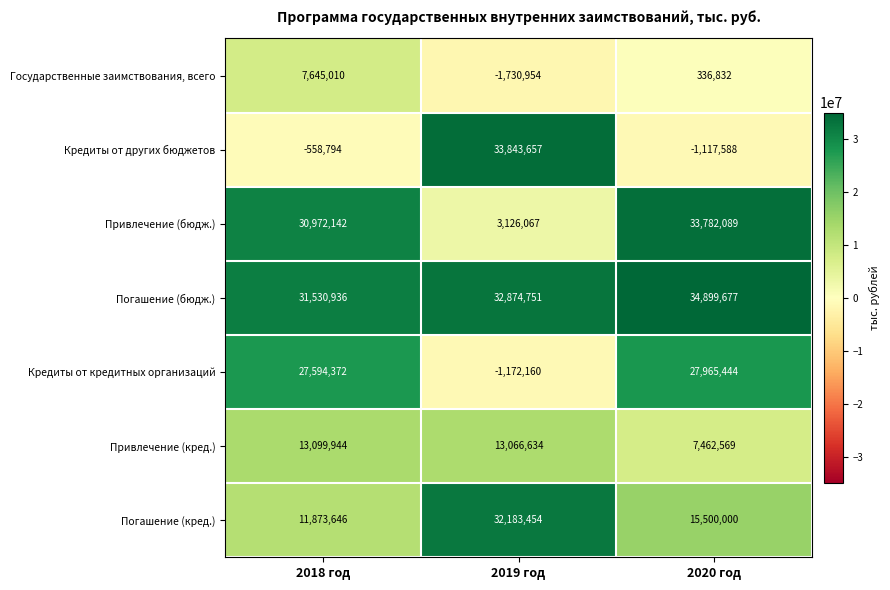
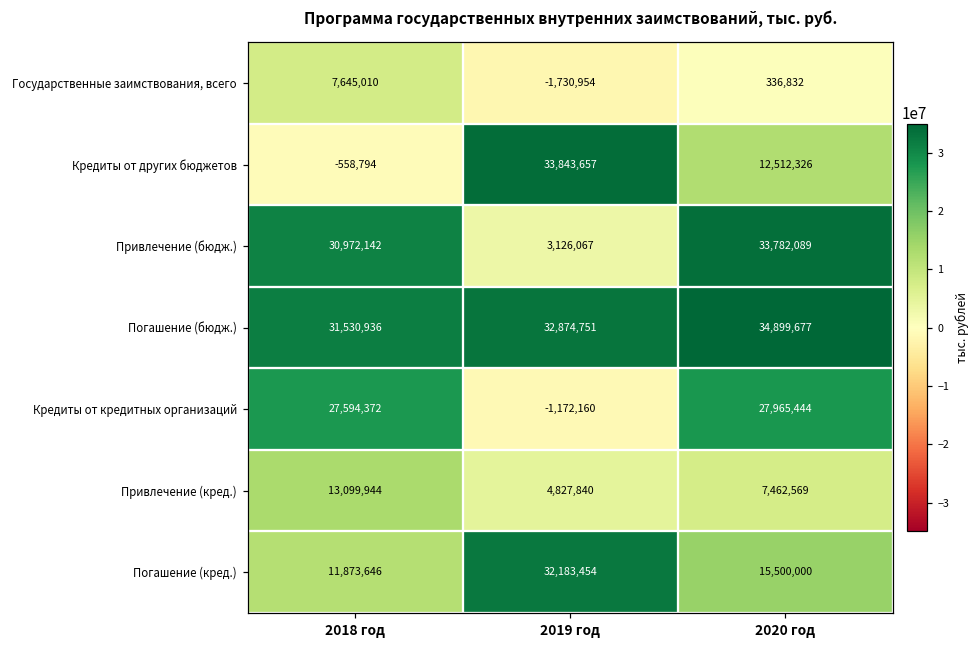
  {
    "Государственные заимствования, всего": {
      "2018 год": "7,645,010",
      "2019 год": "-1,730,954",
      "2020 год": "336,832"
    },
    "Кредиты от других бюджетов": {
      "2018 год": "-558,794",
      "2019 год": "33,843,657",
-     "2020 год": "-1,117,588"
+     "2020 год": "12,512,326"
    },
    "Привлечение (бюдж.)": {
      "2018 год": "30,972,142",
      "2019 год": "3,126,067",
      "2020 год": "33,782,089"
    },
    "Погашение (бюдж.)": {
      "2018 год": "31,530,936",
      "2019 год": "32,874,751",
      "2020 год": "34,899,677"
    },
    "Кредиты от кредитных организаций": {
      "2018 год": "27,594,372",
      "2019 год": "-1,172,160",
      "2020 год": "27,965,444"
    },
    "Привлечение (кред.)": {
      "2018 год": "13,099,944",
-     "2019 год": "13,066,634",
+     "2019 год": "4,827,840",
      "2020 год": "7,462,569"
    },
    "Погашение (кред.)": {
      "2018 год": "11,873,646",
      "2019 год": "32,183,454",
      "2020 год": "15,500,000"
    }
  }
